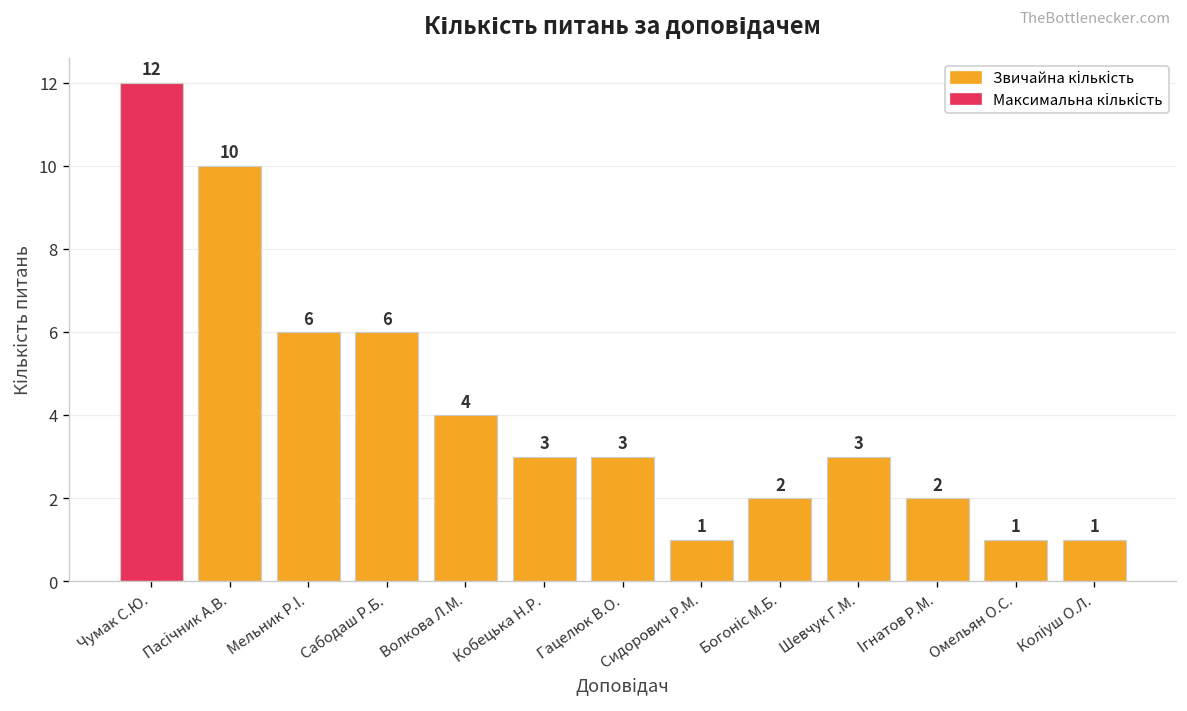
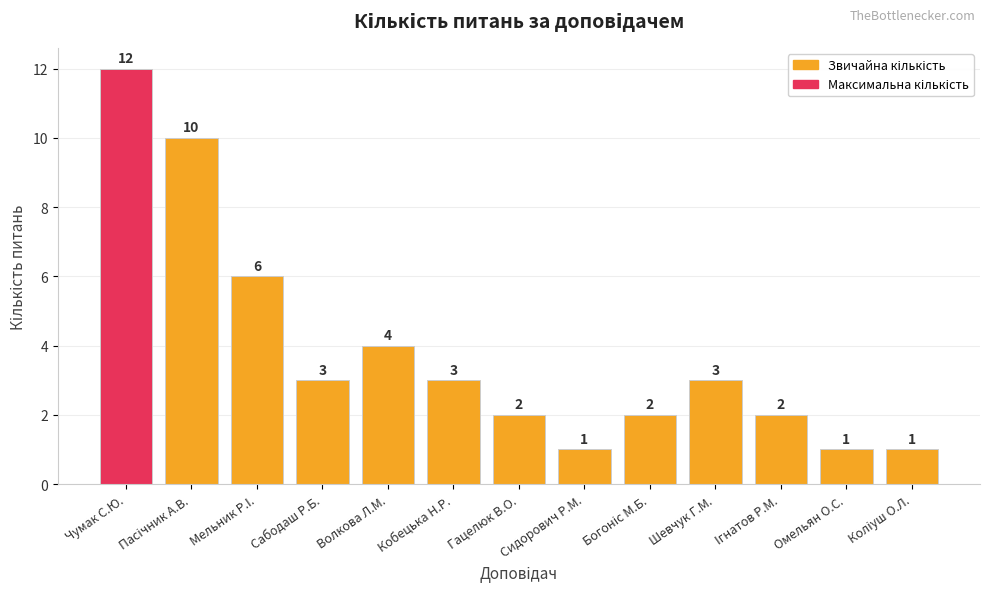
  {
    "Чумак С.Ю.": 12,
    "Пасічник А.В.": 10,
    "Мельник Р.І.": 6,
-   "Сабодаш Р.Б.": 6,
+   "Сабодаш Р.Б.": 3,
    "Волкова Л.М.": 4,
    "Кобецька Н.Р.": 3,
-   "Гацелюк В.О.": 3,
+   "Гацелюк В.О.": 2,
    "Сидорович Р.М.": 1,
    "Богоніс М.Б.": 2,
    "Шевчук Г.М.": 3,
    "Ігнатов Р.М.": 2,
    "Омельян О.С.": 1,
    "Коліуш О.Л.": 1
  }
